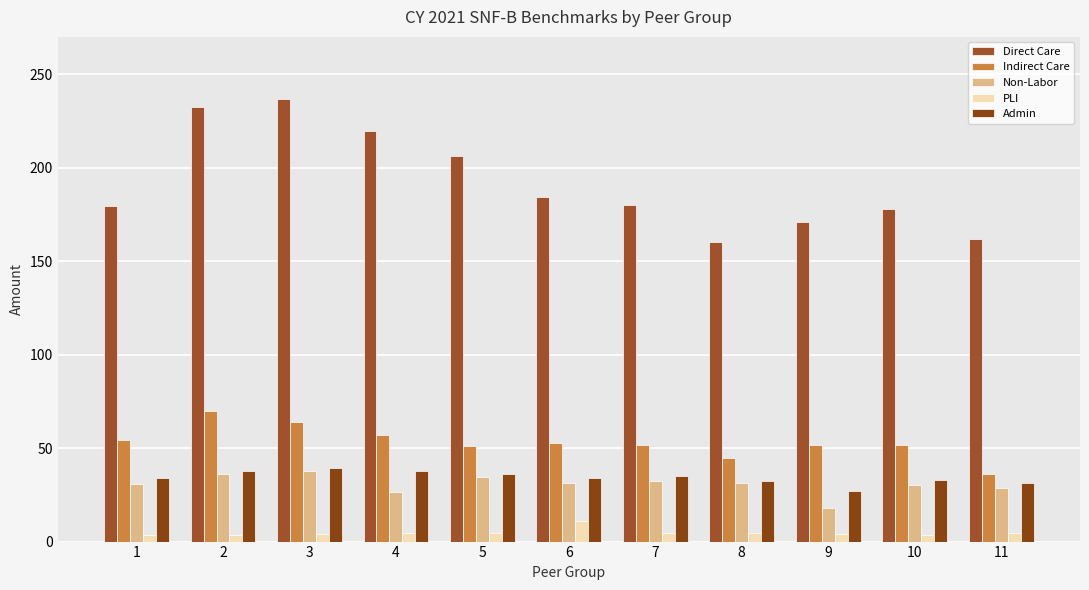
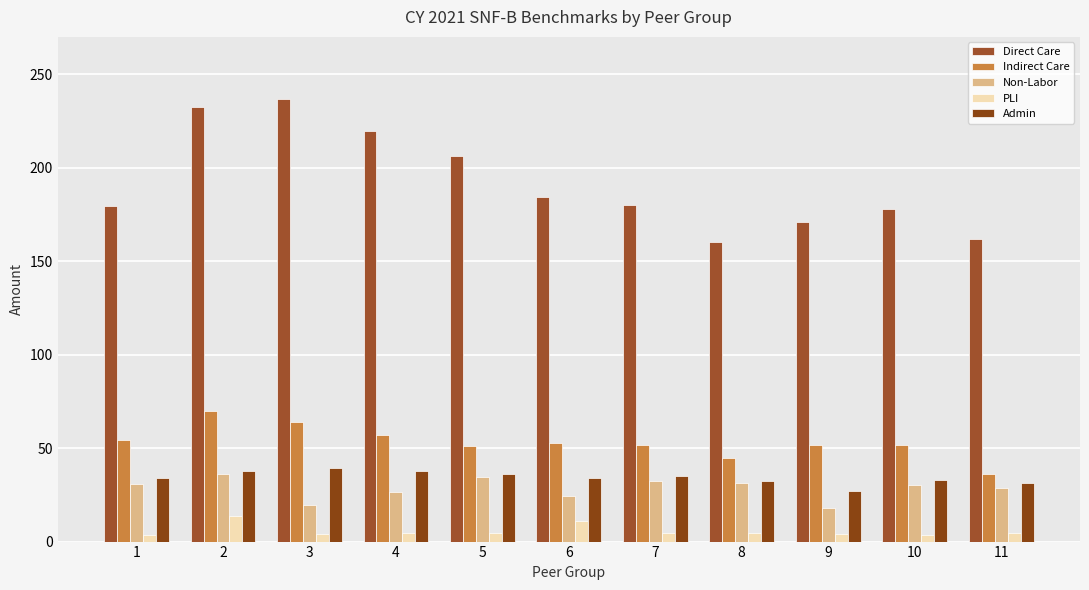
  {
    "Indirect Care": {
      "1": 54,
      "2": 70,
      "3": 64,
      "4": 57,
      "5": 51,
      "6": 53,
      "7": 52,
      "8": 45,
      "9": 52,
      "10": 52,
      "11": 36
    },
    "Non-Labor": {
      "1": 31,
      "2": 36,
-     "3": 38,
+     "3": 20,
      "4": 26,
      "5": 35,
-     "6": 31,
+     "6": 24,
      "7": 32,
      "8": 31,
      "9": 18,
      "10": 30,
      "11": 29
    },
    "PLI": {
      "1": 3,
-     "2": 3,
+     "2": 13,
      "3": 4,
      "4": 5,
      "5": 4,
      "6": 11,
      "7": 5,
      "8": 4,
      "9": 4,
      "10": 4,
      "11": 5
    }
  }
